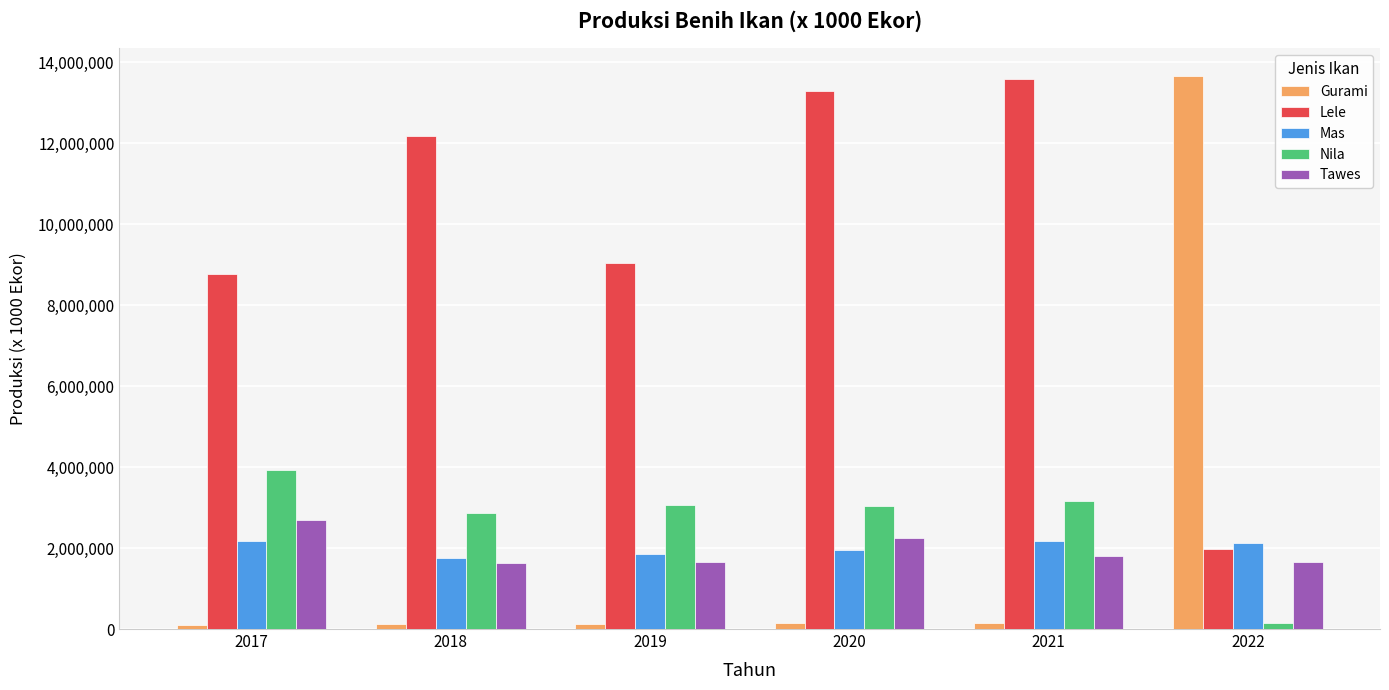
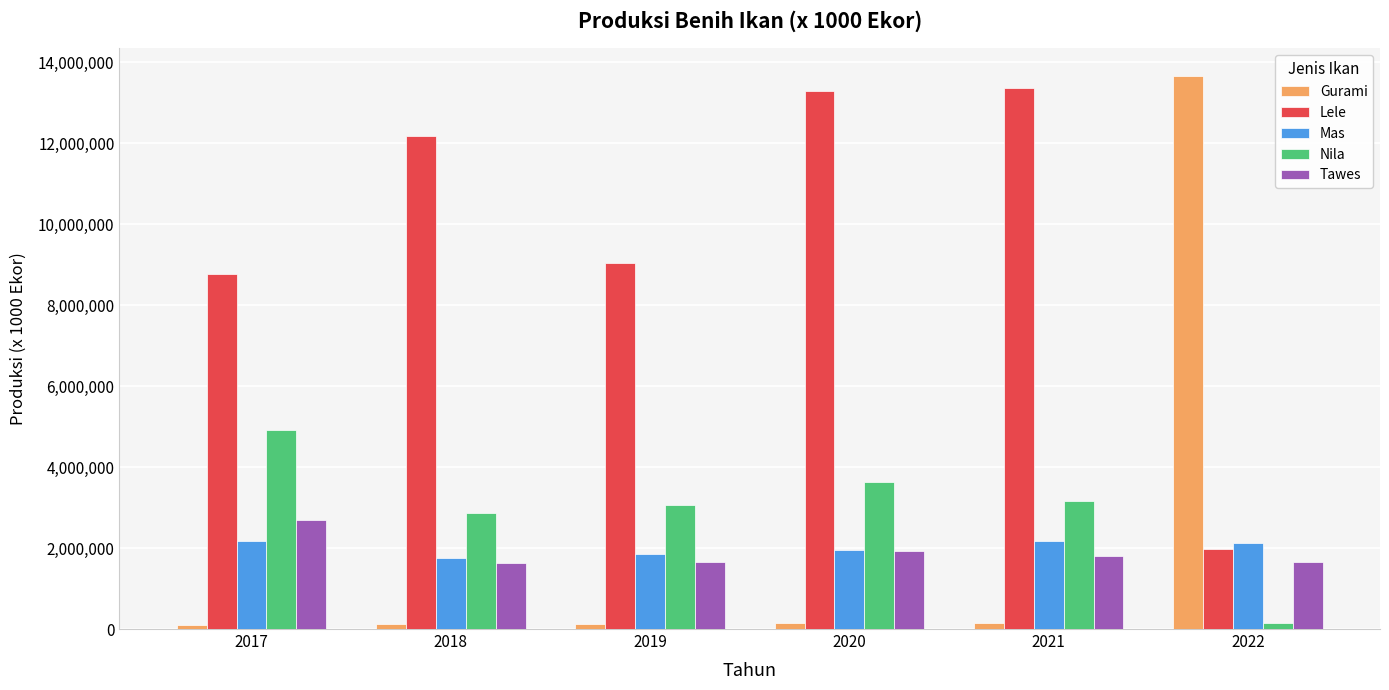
  {
    "Gurami": {
      "2017": "100,000",
      "2018": "100,000",
      "2019": "100,000",
      "2020": "100,000",
      "2021": "100,000",
      "2022": "13,700,000"
    },
    "Lele": {
      "2017": "8,800,000",
      "2018": "12,200,000",
      "2019": "9,000,000",
      "2020": "13,300,000",
-     "2021": "13,600,000",
+     "2021": "13,400,000",
      "2022": "2,000,000"
    },
    "Mas": {
      "2017": "2,200,000",
      "2018": "1,800,000",
      "2019": "1,900,000",
      "2020": "2,000,000",
      "2021": "2,200,000",
      "2022": "2,100,000"
    },
    "Nila": {
-     "2017": "3,900,000",
+     "2017": "4,900,000",
      "2018": "2,900,000",
      "2019": "3,100,000",
-     "2020": "3,000,000",
+     "2020": "3,600,000",
      "2021": "3,200,000",
      "2022": "100,000"
    },
    "Tawes": {
      "2017": "2,700,000",
      "2018": "1,600,000",
      "2019": "1,600,000",
-     "2020": "2,200,000",
+     "2020": "1,900,000",
      "2021": "1,800,000",
      "2022": "1,700,000"
    }
  }
